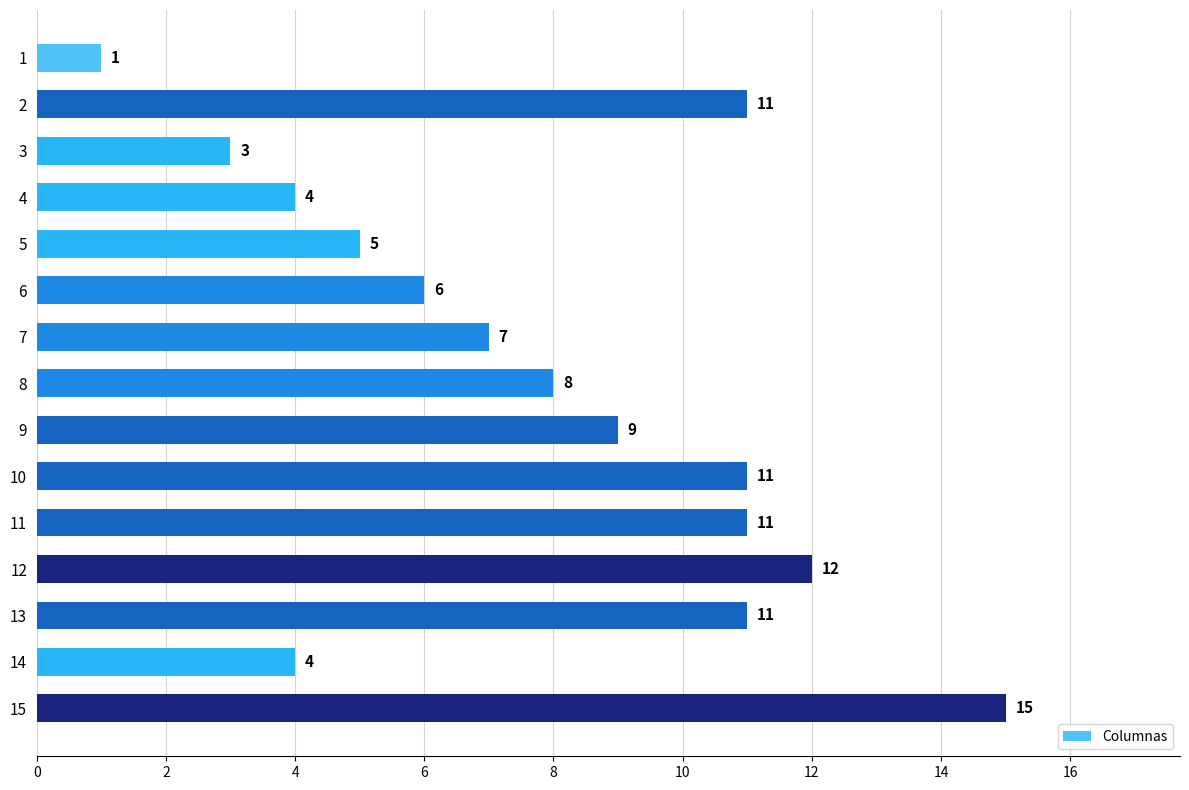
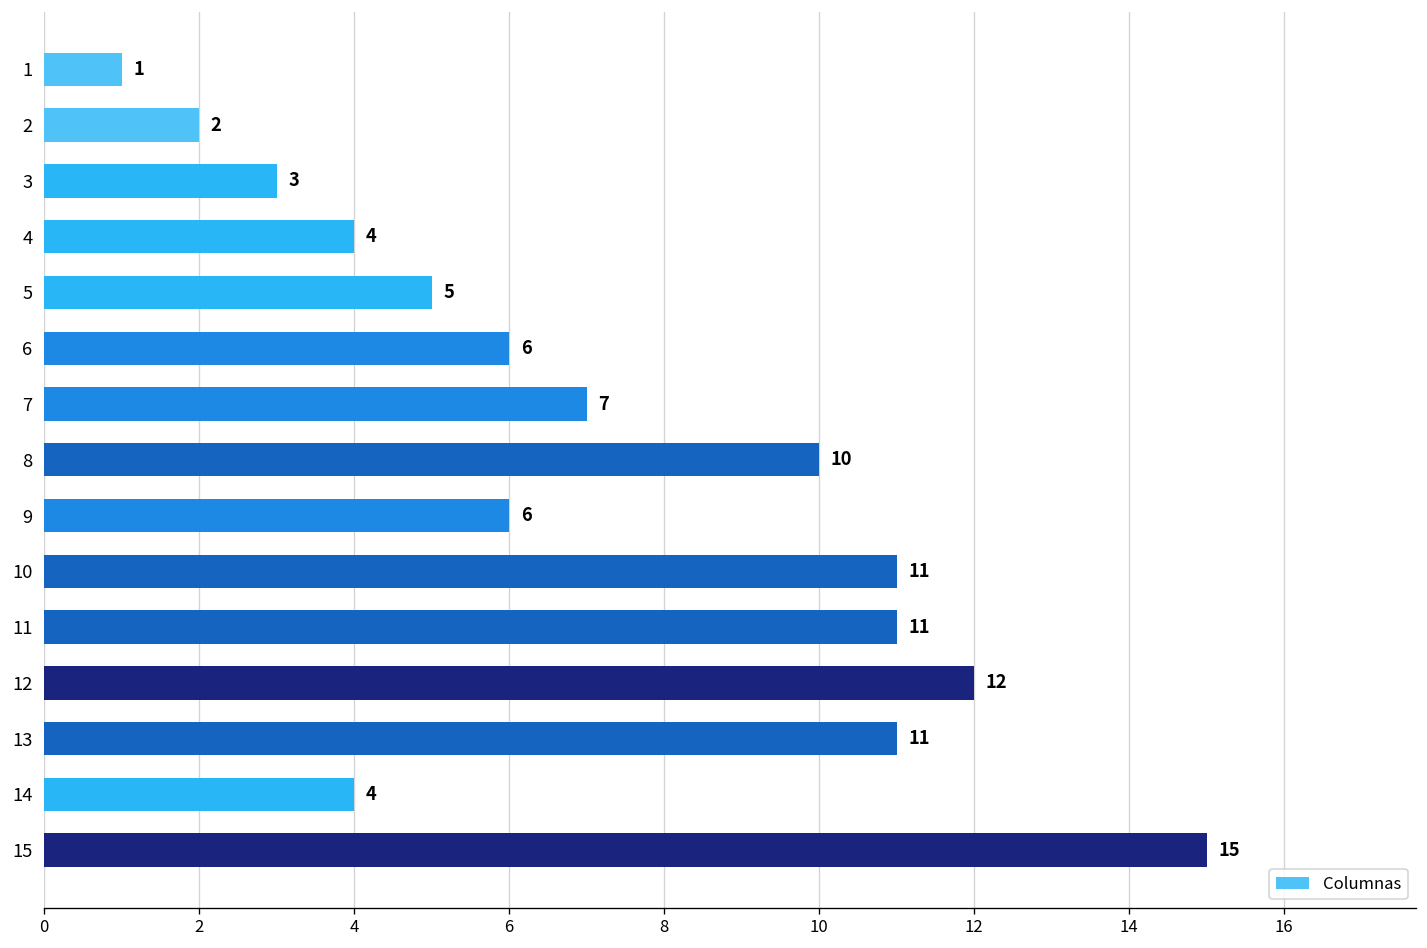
  {
    "1": 1,
-   "2": 11,
+   "2": 2,
    "3": 3,
    "4": 4,
    "5": 5,
    "6": 6,
    "7": 7,
-   "8": 8,
-   "9": 9,
+   "8": 10,
+   "9": 6,
    "10": 11,
    "11": 11,
    "12": 12,
    "13": 11,
    "14": 4,
    "15": 15
  }
